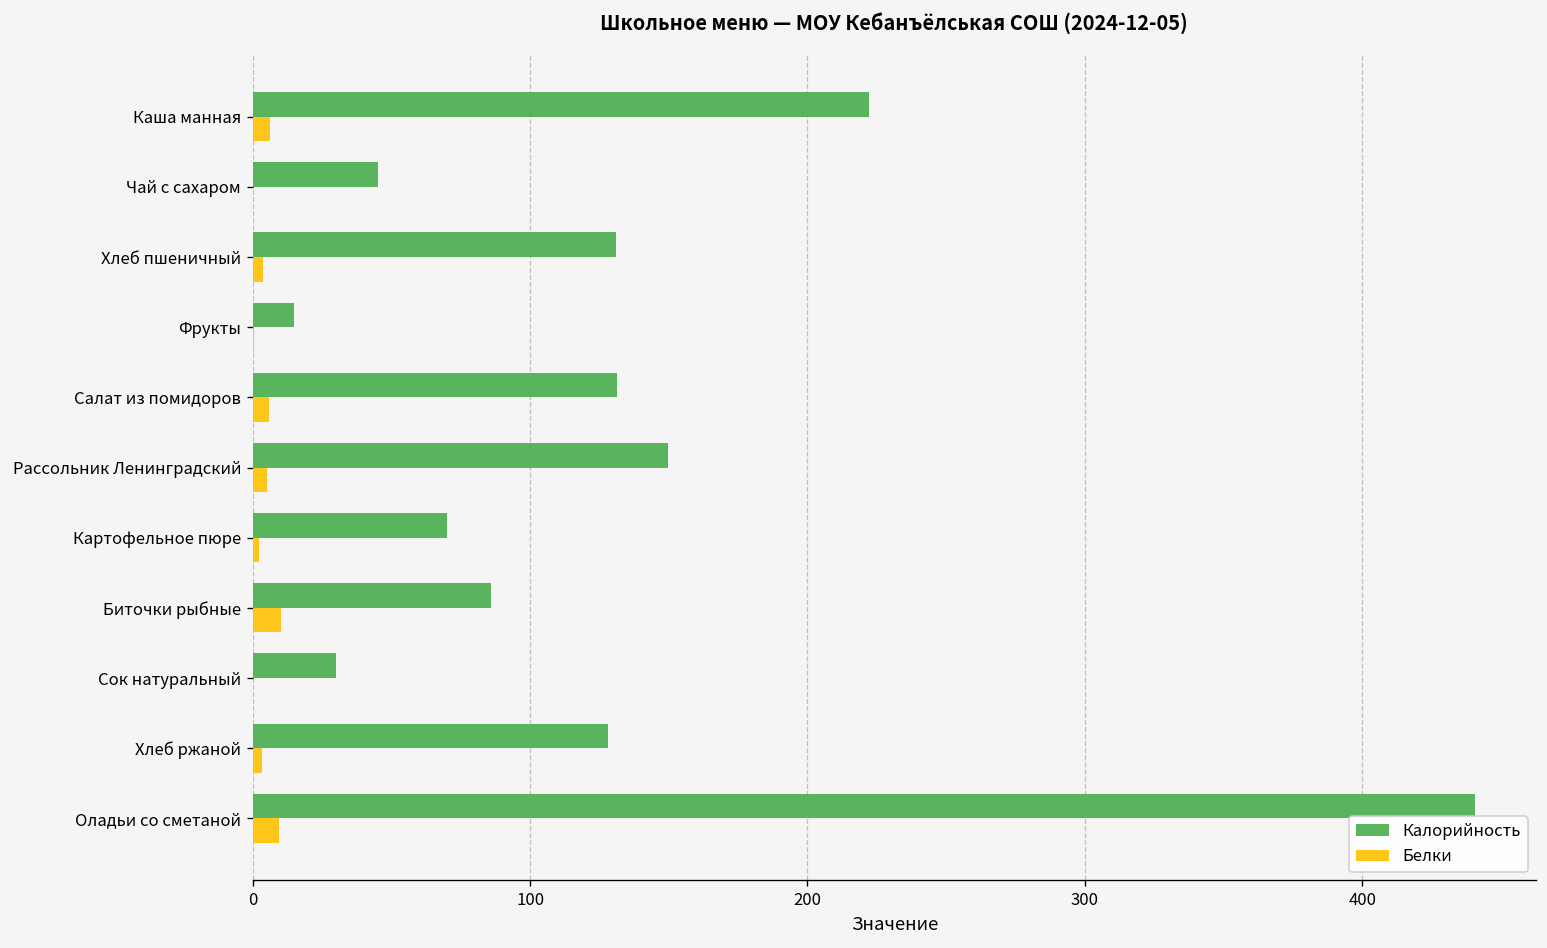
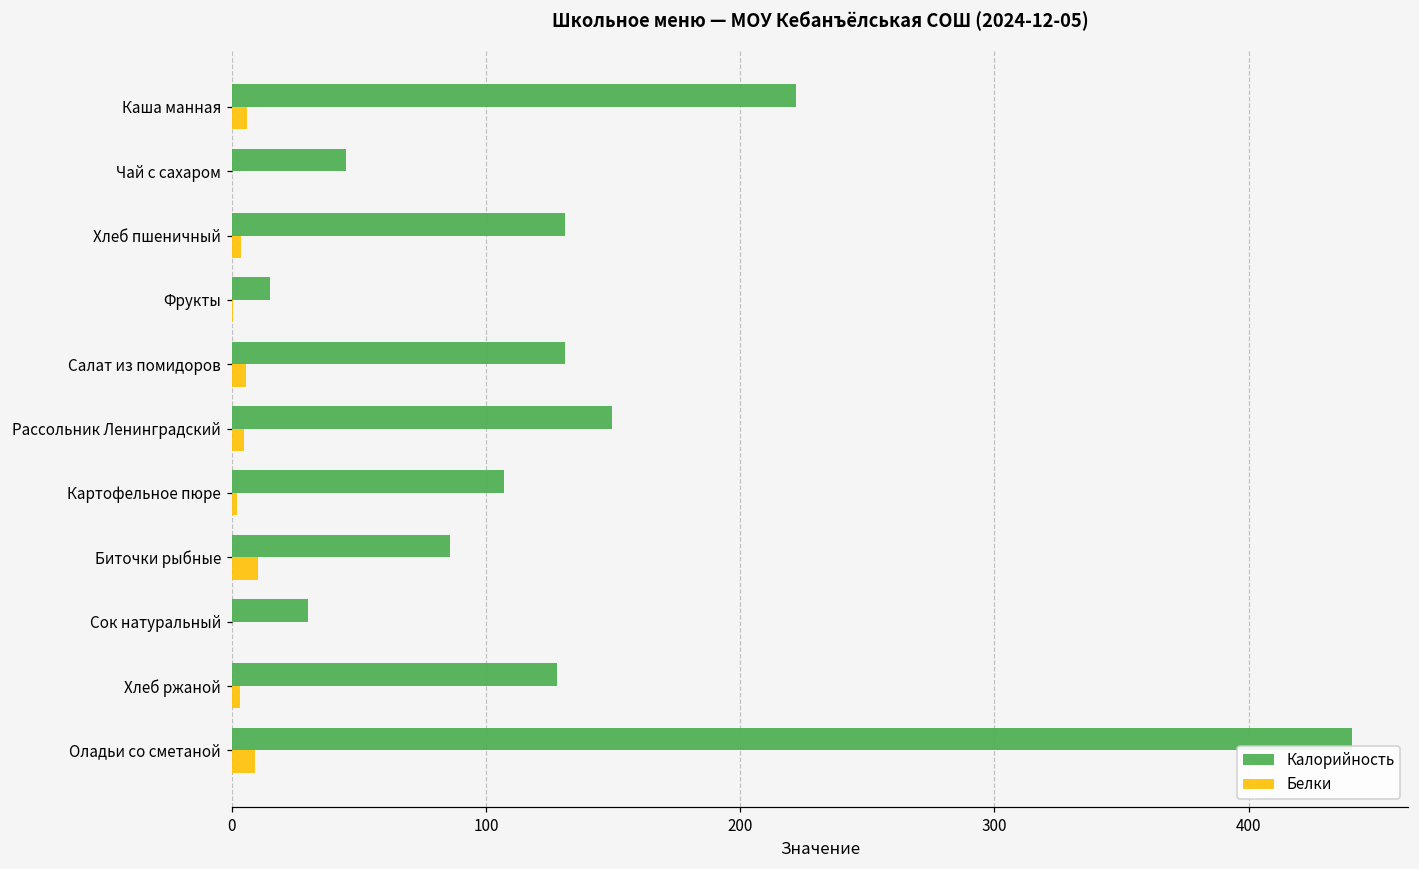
  {
    "Калорийность": {
      "Каша манная": 222,
      "Чай с сахаром": 45,
      "Хлеб пшеничный": 131,
      "Фрукты": 15,
      "Салат из помидоров": 131,
      "Рассольник Ленинградский": 150,
-     "Картофельное пюре": 70,
+     "Картофельное пюре": 107,
      "Биточки рыбные": 86,
      "Сок натуральный": 30,
      "Хлеб ржаной": 128,
      "Оладьи со сметаной": 441
    },
    "Белки": {
      "Каша манная": 6,
      "Чай с сахаром": 0,
      "Хлеб пшеничный": 4,
      "Салат из помидоров": 6,
      "Рассольник Ленинградский": 5,
      "Картофельное пюре": 2,
      "Биточки рыбные": 10,
      "Сок натуральный": 0,
      "Хлеб ржаной": 3,
      "Оладьи со сметаной": 9
    }
  }
